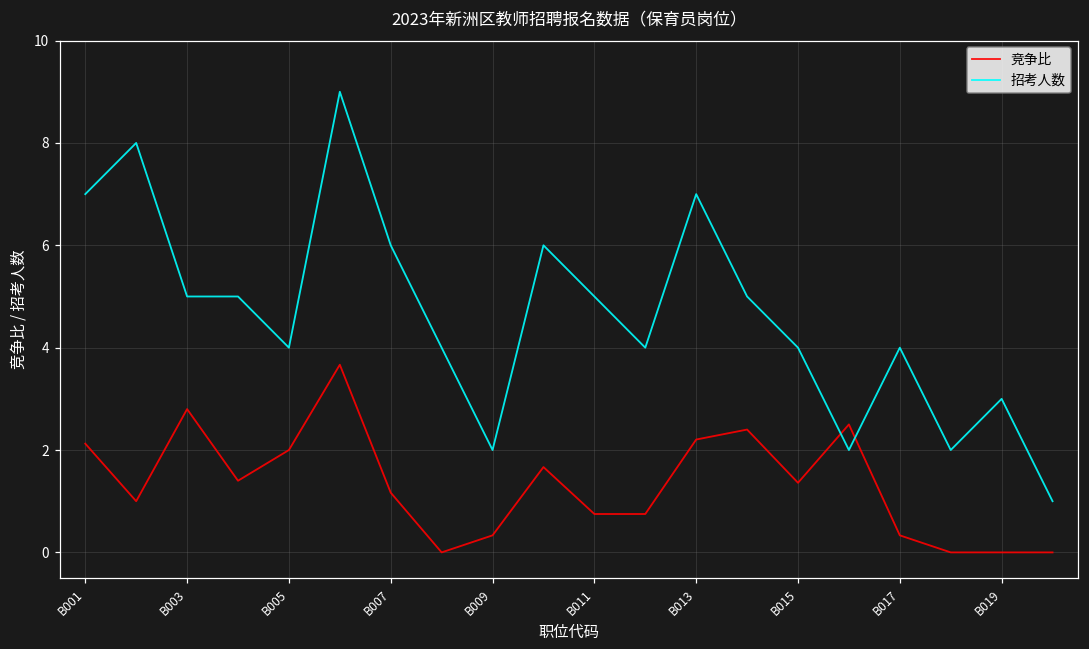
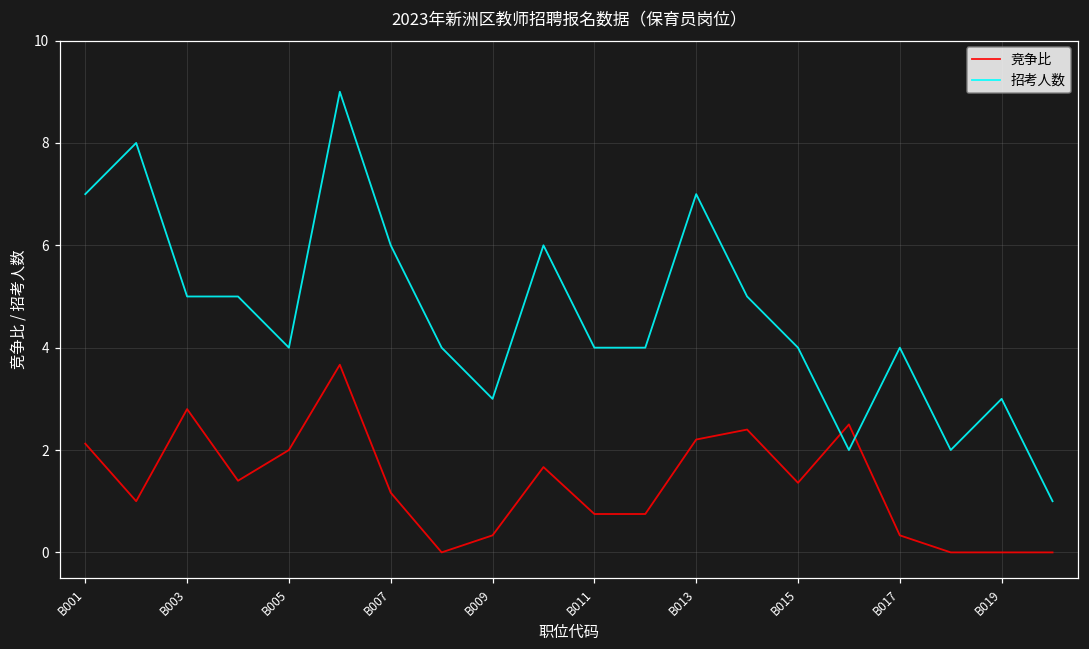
  {
    "竞争比": {
      "B001": 2.1,
      "B003": 2.8,
      "B005": 2,
      "B007": 1.2,
      "B009": 0.3,
      "B011": 0.8,
      "B013": 2.2,
      "B015": 1.4,
      "B017": 0.3,
      "B019": 0
    },
    "招考人数": {
      "B001": 7,
      "B003": 5,
      "B005": 4,
      "B007": 6,
-     "B009": 2,
-     "B011": 5,
+     "B009": 3,
+     "B011": 4,
      "B013": 7,
      "B015": 4,
      "B017": 4,
      "B019": 3
    }
  }
